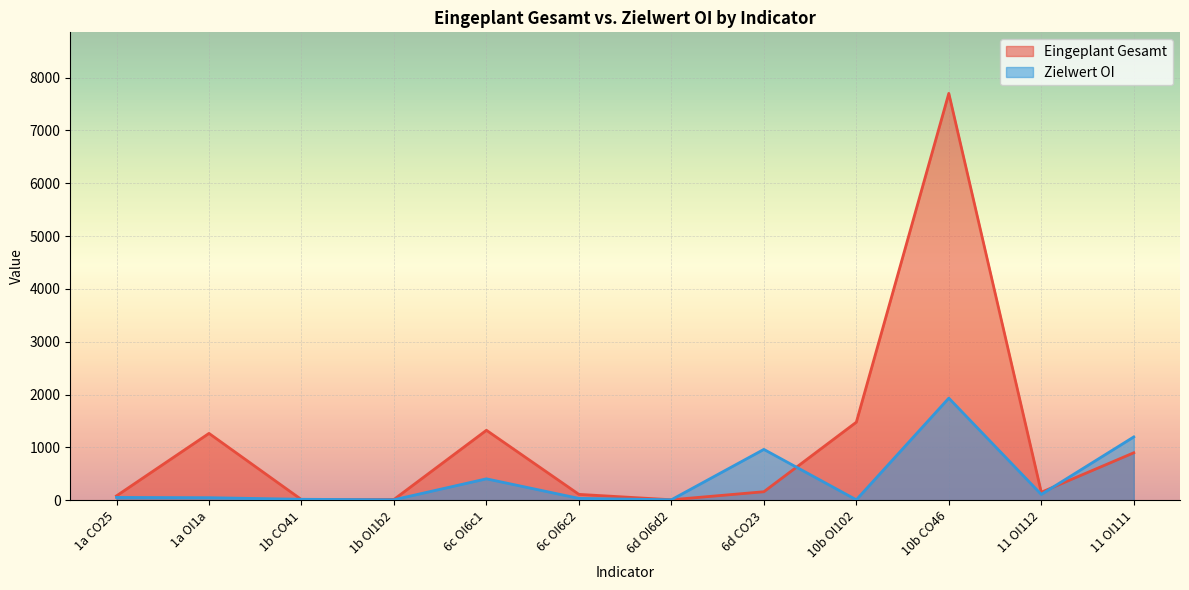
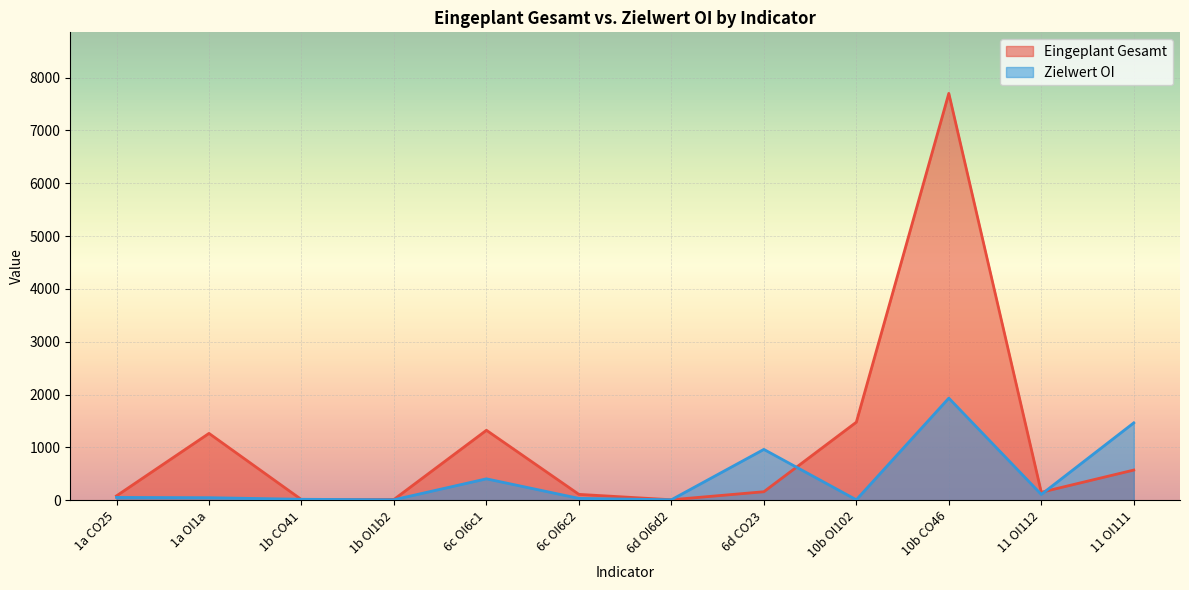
  {
    "Eingeplant Gesamt": {
      "1a OI1a": 1300,
      "6c OI6c1": 1300,
      "6c OI6c2": 100,
      "6d CO23": 200,
      "10b OI102": 1500,
      "10b CO46": 7700,
-     "11 OI111": 900
+     "11 OI111": 600
    },
    "Zielwert OI": {
      "1a OI1a": 100,
      "6c OI6c1": 400,
      "6c OI6c2": 0,
      "6d CO23": 1000,
      "10b OI102": 0,
      "10b CO46": 1900,
-     "11 OI111": 1200
+     "11 OI111": 1500
    }
  }
